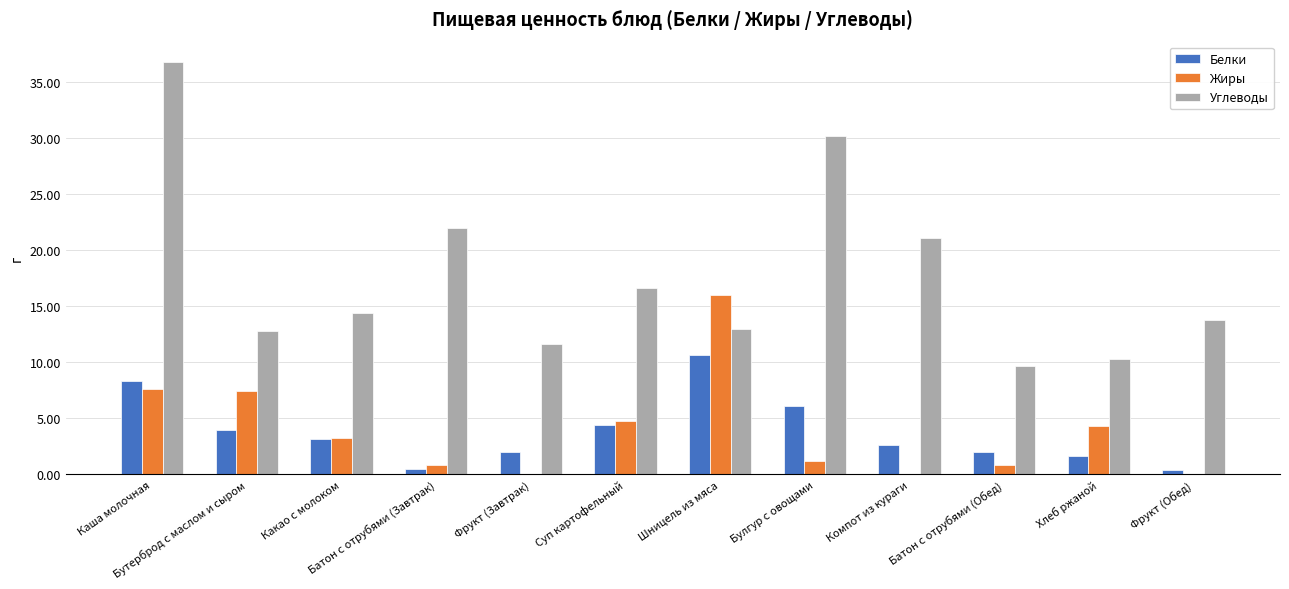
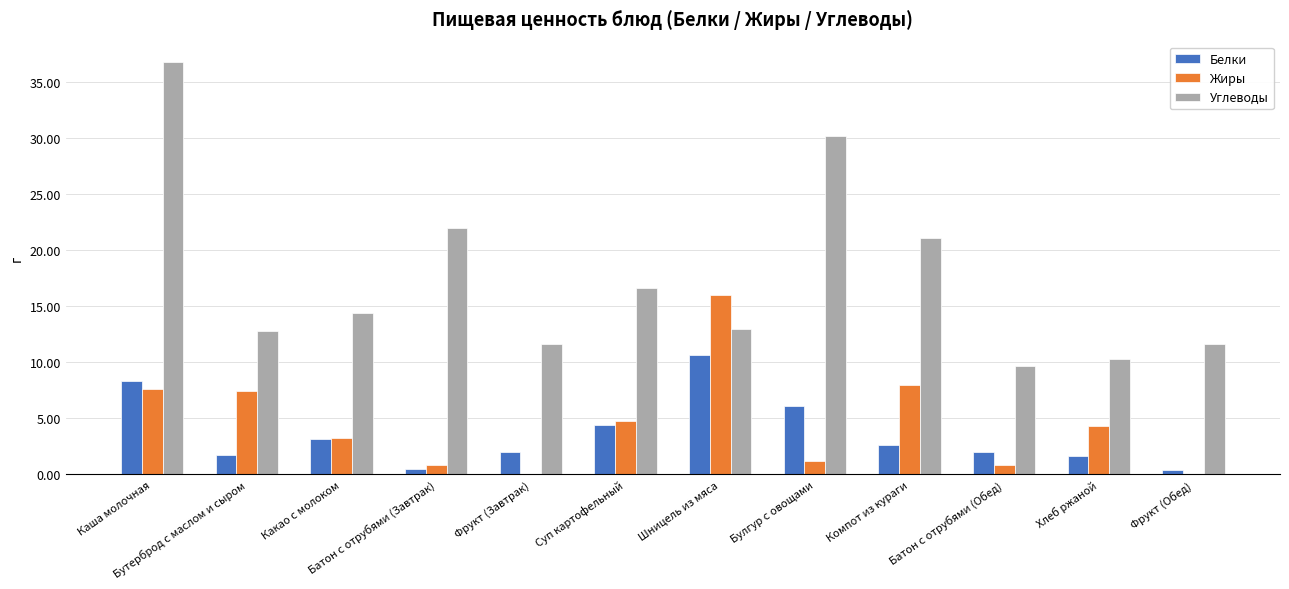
  {
    "Белки": {
      "Каша молочная": 8.3,
-     "Бутерброд с маслом и сыром": 4.0,
+     "Бутерброд с маслом и сыром": 1.7,
      "Какао с молоком": 3.1,
      "Батон с отрубями (Завтрак)": 0.5,
      "Фрукт (Завтрак)": 2.0,
      "Суп картофельный": 4.4,
      "Шницель из мяса": 10.6,
      "Булгур с овощами": 6.1,
      "Компот из кураги": 2.6,
      "Батон с отрубями (Обед)": 2.0,
      "Хлеб ржаной": 1.7,
      "Фрукт (Обед)": 0.4
    },
    "Жиры": {
      "Каша молочная": 7.6,
      "Бутерброд с маслом и сыром": 7.4,
      "Какао с молоком": 3.2,
      "Батон с отрубями (Завтрак)": 0.9,
      "Фрукт (Завтрак)": 0.0,
      "Суп картофельный": 4.7,
      "Шницель из мяса": 16.0,
      "Булгур с овощами": 1.2,
-     "Компот из кураги": 0.0,
+     "Компот из кураги": 8.0,
      "Батон с отрубями (Обед)": 0.9,
      "Хлеб ржаной": 4.3,
      "Фрукт (Обед)": 0.0
    },
    "Углеводы": {
      "Каша молочная": 36.7,
      "Бутерброд с маслом и сыром": 12.8,
      "Какао с молоком": 14.4,
      "Батон с отрубями (Завтрак)": 22.0,
      "Фрукт (Завтрак)": 11.6,
      "Суп картофельный": 16.6,
      "Шницель из мяса": 13.0,
      "Булгур с овощами": 30.2,
      "Компот из кураги": 21.1,
      "Батон с отрубями (Обед)": 9.7,
      "Хлеб ржаной": 10.3,
-     "Фрукт (Обед)": 13.8
+     "Фрукт (Обед)": 11.6
    }
  }
